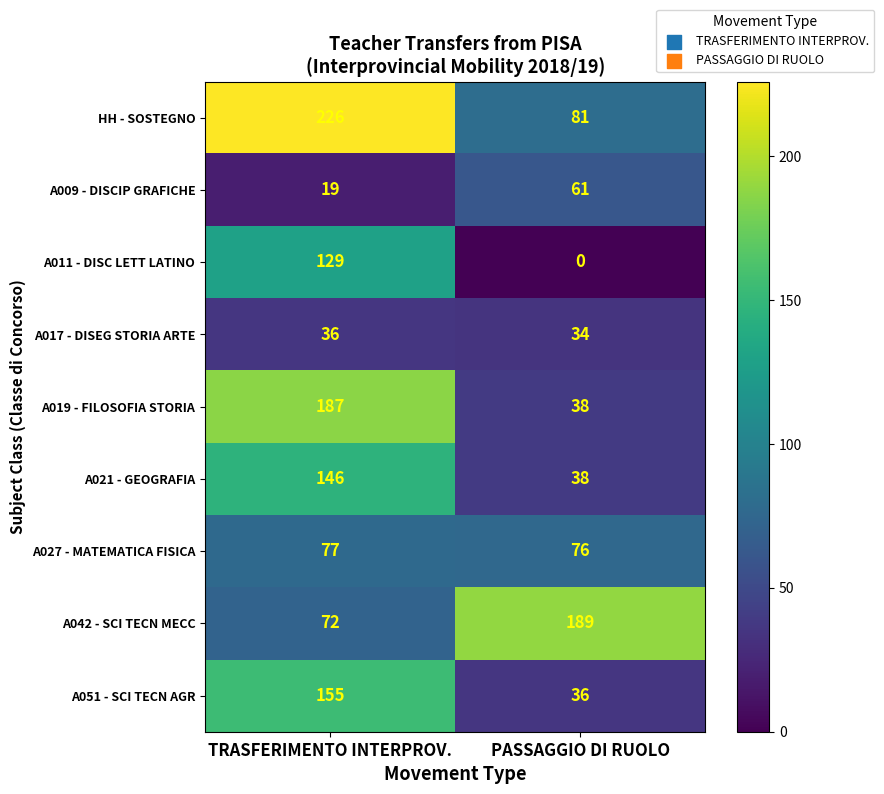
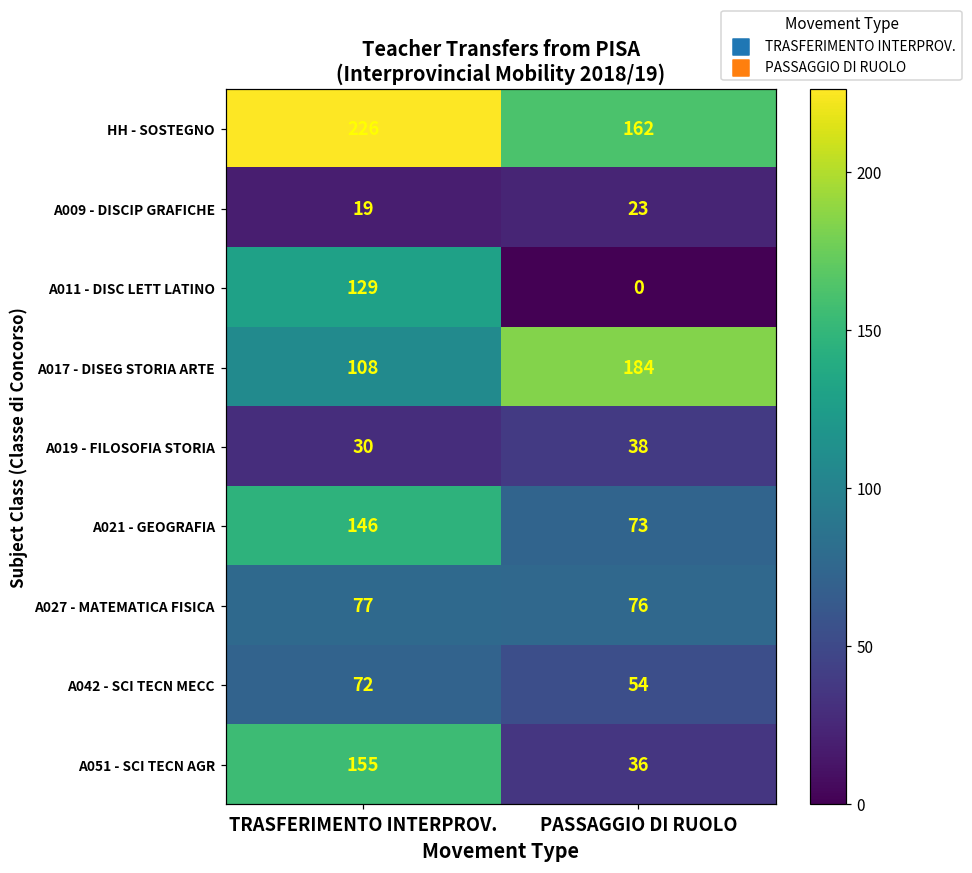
  {
    "HH - SOSTEGNO": {
-     "PASSAGGIO DI RUOLO": 81
+     "PASSAGGIO DI RUOLO": 162
    },
    "A009 - DISCIP GRAFICHE": {
      "TRASFERIMENTO INTERPROV.": 19,
-     "PASSAGGIO DI RUOLO": 61
+     "PASSAGGIO DI RUOLO": 23
    },
    "A011 - DISC LETT LATINO": {
      "TRASFERIMENTO INTERPROV.": 129,
      "PASSAGGIO DI RUOLO": 0
    },
    "A017 - DISEG STORIA ARTE": {
-     "TRASFERIMENTO INTERPROV.": 36,
-     "PASSAGGIO DI RUOLO": 34
+     "TRASFERIMENTO INTERPROV.": 108,
+     "PASSAGGIO DI RUOLO": 184
    },
    "A019 - FILOSOFIA STORIA": {
-     "TRASFERIMENTO INTERPROV.": 187,
+     "TRASFERIMENTO INTERPROV.": 30,
      "PASSAGGIO DI RUOLO": 38
    },
    "A021 - GEOGRAFIA": {
      "TRASFERIMENTO INTERPROV.": 146,
-     "PASSAGGIO DI RUOLO": 38
+     "PASSAGGIO DI RUOLO": 73
    },
    "A027 - MATEMATICA FISICA": {
      "TRASFERIMENTO INTERPROV.": 77,
      "PASSAGGIO DI RUOLO": 76
    },
    "A042 - SCI TECN MECC": {
      "TRASFERIMENTO INTERPROV.": 72,
-     "PASSAGGIO DI RUOLO": 189
+     "PASSAGGIO DI RUOLO": 54
    },
    "A051 - SCI TECN AGR": {
      "TRASFERIMENTO INTERPROV.": 155,
      "PASSAGGIO DI RUOLO": 36
    }
  }
